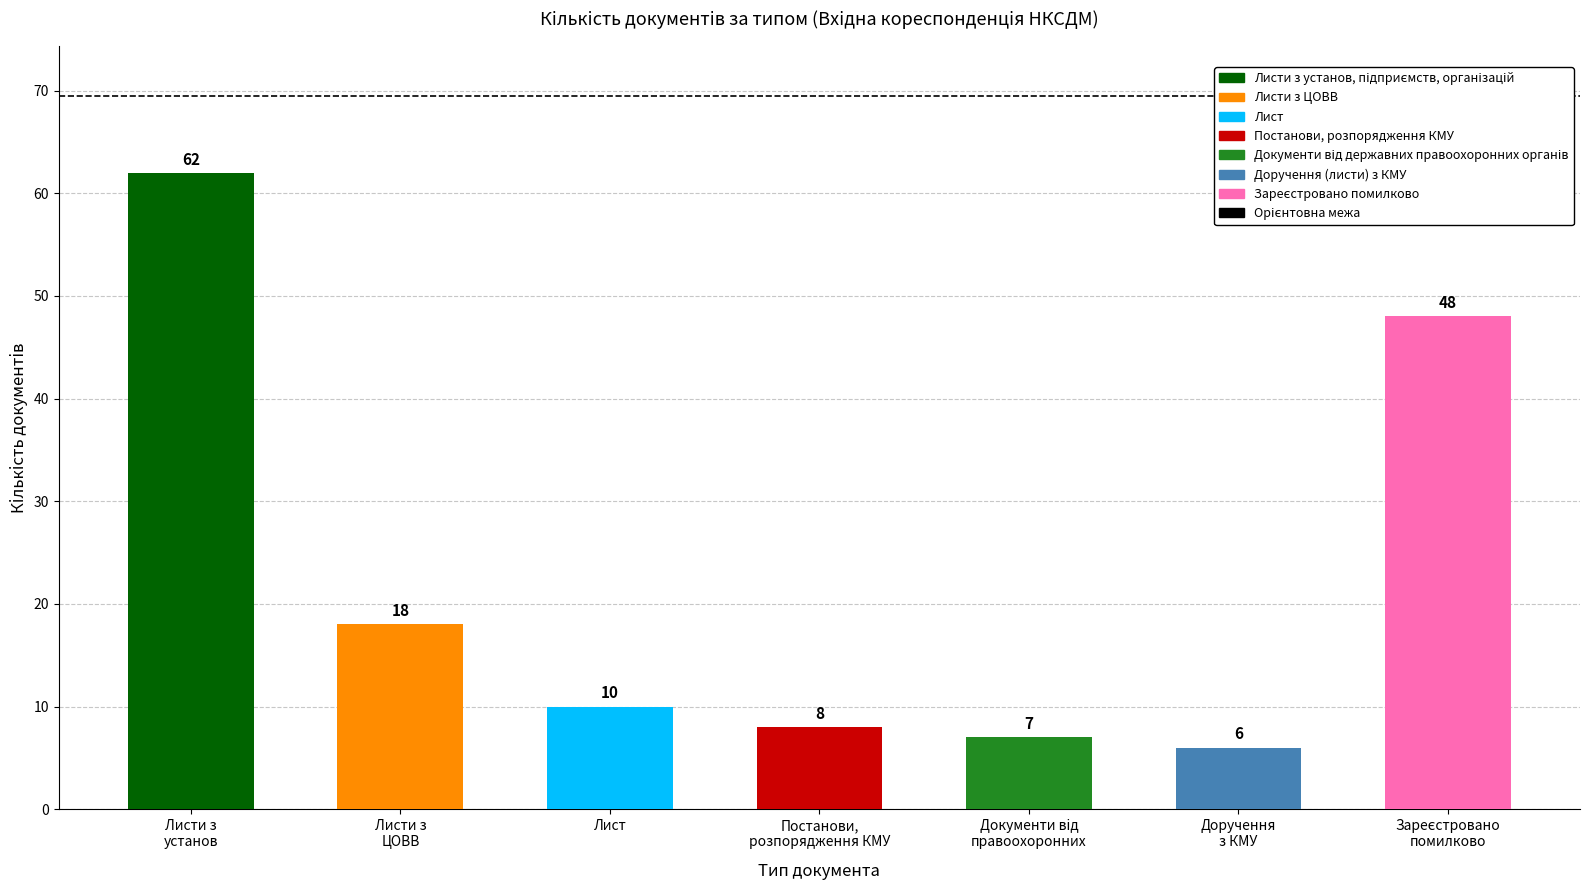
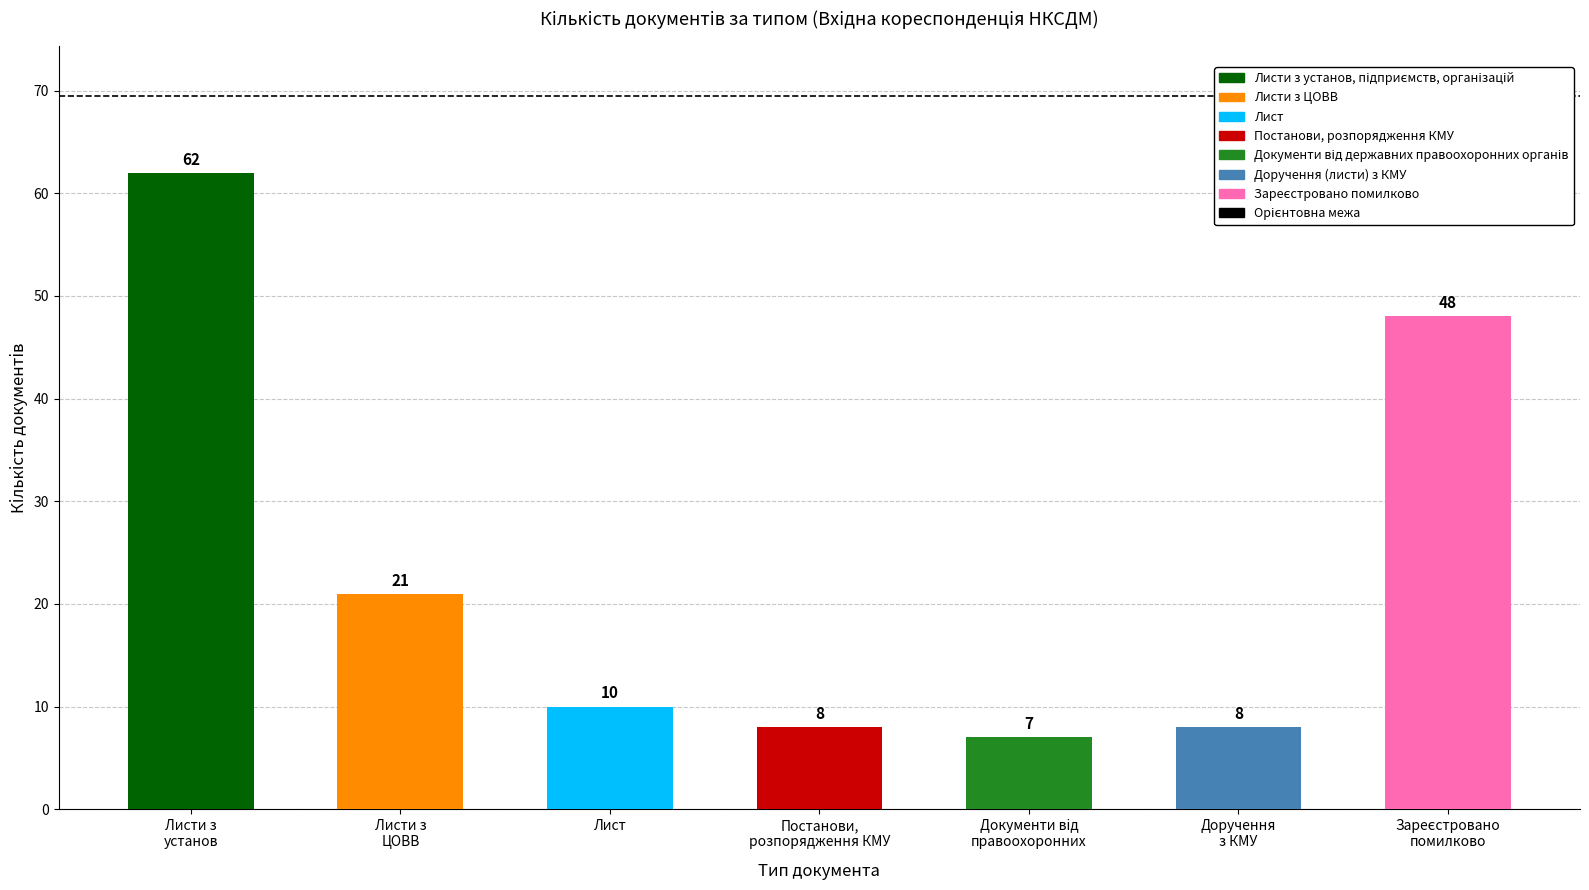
  {
    "Листи з установ": 62,
-   "Листи з ЦОВВ": 18,
+   "Листи з ЦОВВ": 21,
    "Лист": 10,
    "Постанови, розпорядження КМУ": 8,
    "Документи від правоохоронних": 7,
-   "Доручення з КМУ": 6,
+   "Доручення з КМУ": 8,
    "Зареєстровано помилково": 48
  }
